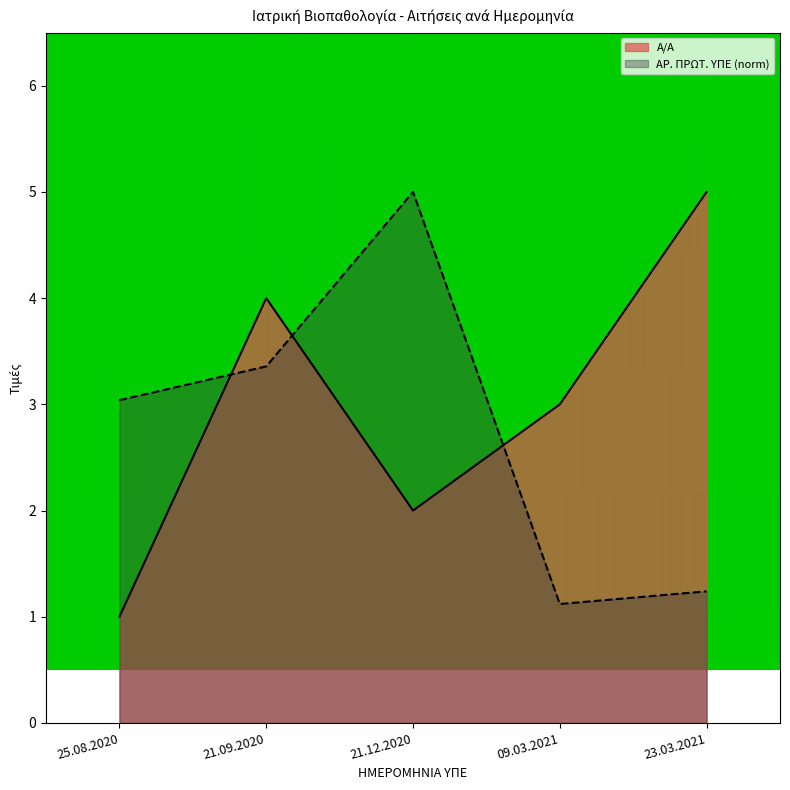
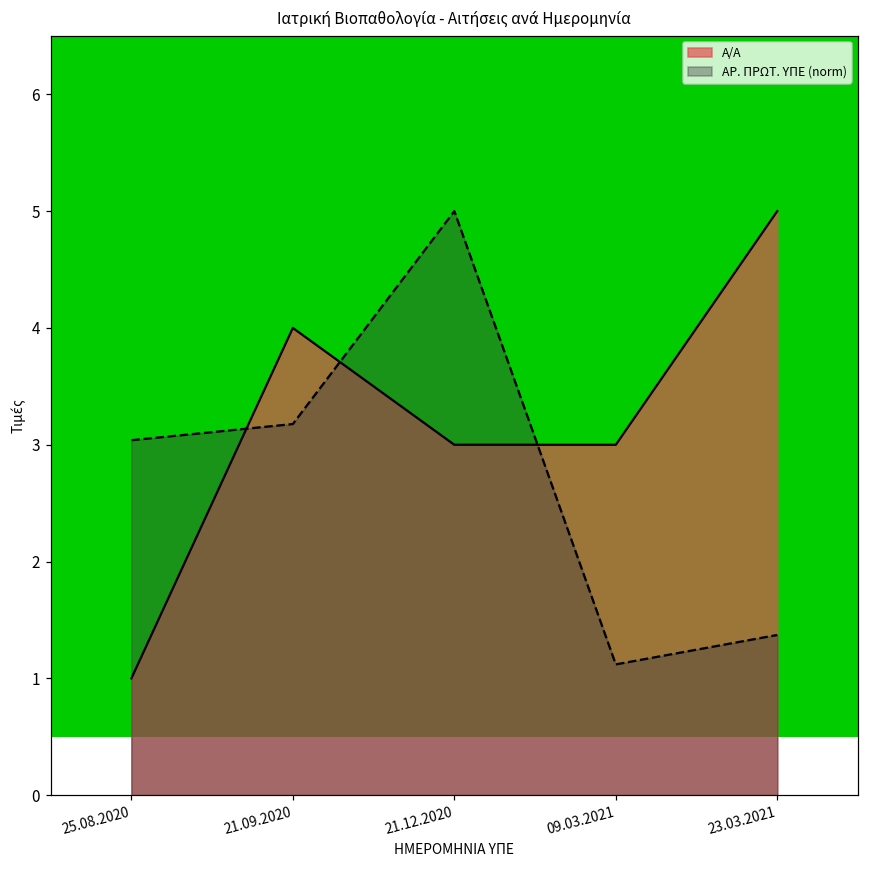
  {
    "Α/Α": {
      "25.08.2020": 1,
      "21.09.2020": 4,
-     "21.12.2020": 2,
+     "21.12.2020": 3,
      "09.03.2021": 3,
      "23.03.2021": 5
    },
    "ΑΡ. ΠΡΩΤ. ΥΠΕ (norm)": {
      "25.08.2020": 3.04,
-     "21.09.2020": 3.36,
+     "21.09.2020": 3.18,
      "21.12.2020": 5.00,
      "09.03.2021": 1.12,
-     "23.03.2021": 1.24
+     "23.03.2021": 1.37
    }
  }
